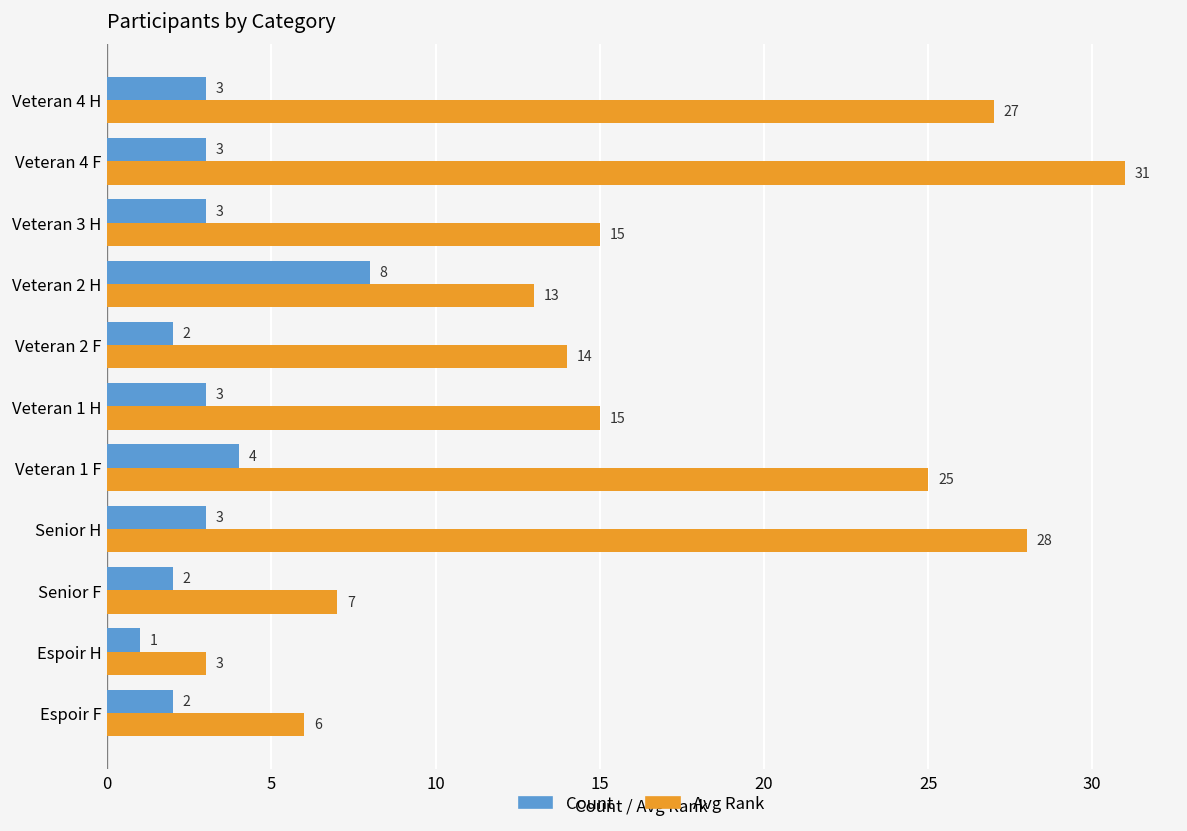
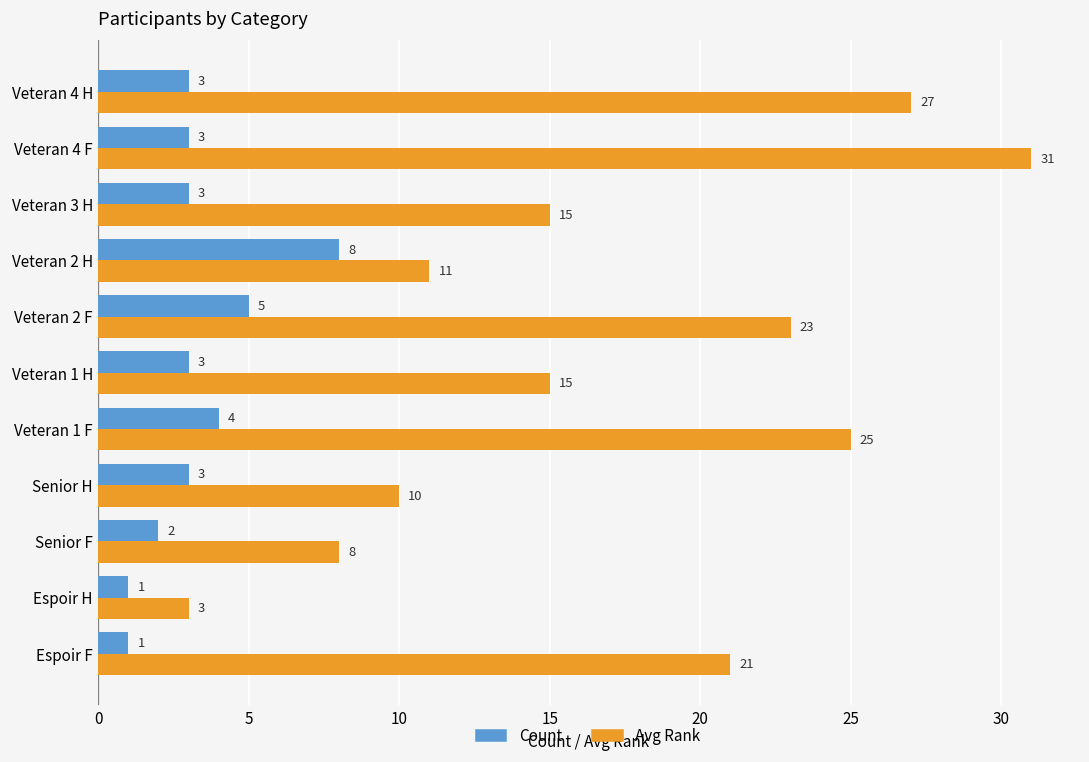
  {
    "Count": {
      "Veteran 4 H": 3,
      "Veteran 4 F": 3,
      "Veteran 3 H": 3,
      "Veteran 2 H": 8,
-     "Veteran 2 F": 2,
+     "Veteran 2 F": 5,
      "Veteran 1 H": 3,
      "Veteran 1 F": 4,
      "Senior H": 3,
      "Senior F": 2,
      "Espoir H": 1,
-     "Espoir F": 2
+     "Espoir F": 1
    },
    "Avg Rank": {
      "Veteran 4 H": 27,
      "Veteran 4 F": 31,
      "Veteran 3 H": 15,
-     "Veteran 2 H": 13,
-     "Veteran 2 F": 14,
+     "Veteran 2 H": 11,
+     "Veteran 2 F": 23,
      "Veteran 1 H": 15,
      "Veteran 1 F": 25,
-     "Senior H": 28,
-     "Senior F": 7,
+     "Senior H": 10,
+     "Senior F": 8,
      "Espoir H": 3,
-     "Espoir F": 6
+     "Espoir F": 21
    }
  }
